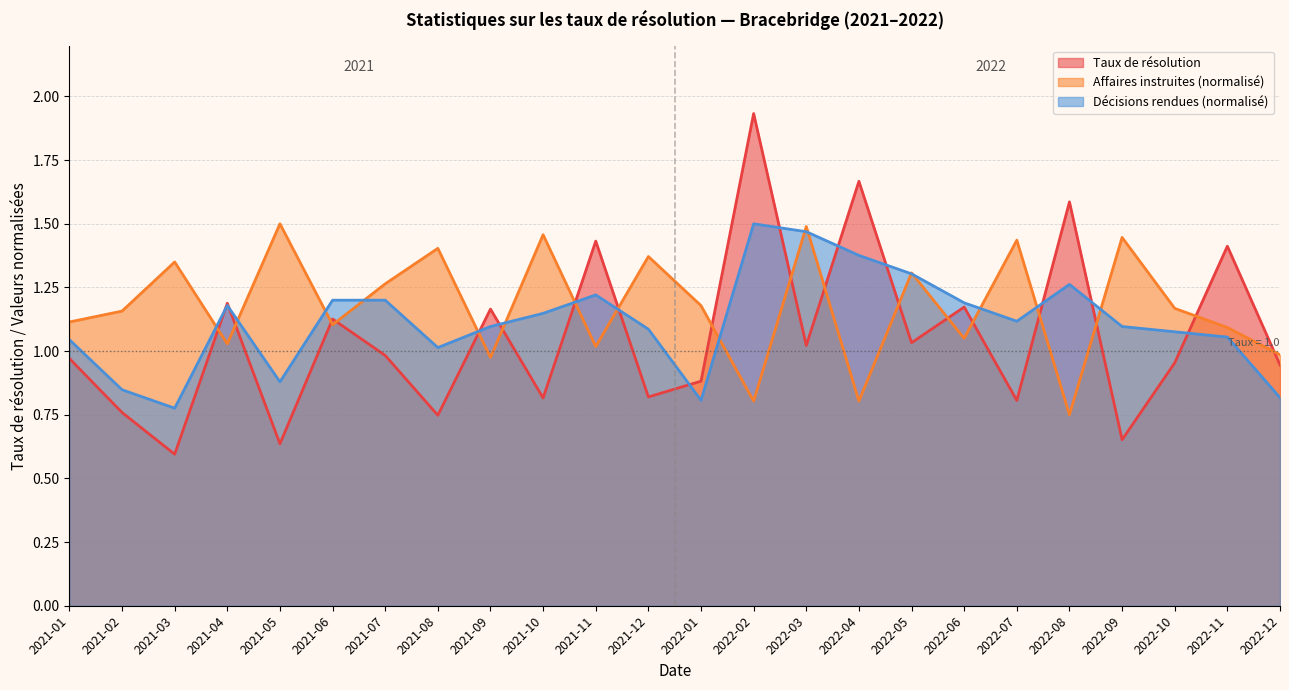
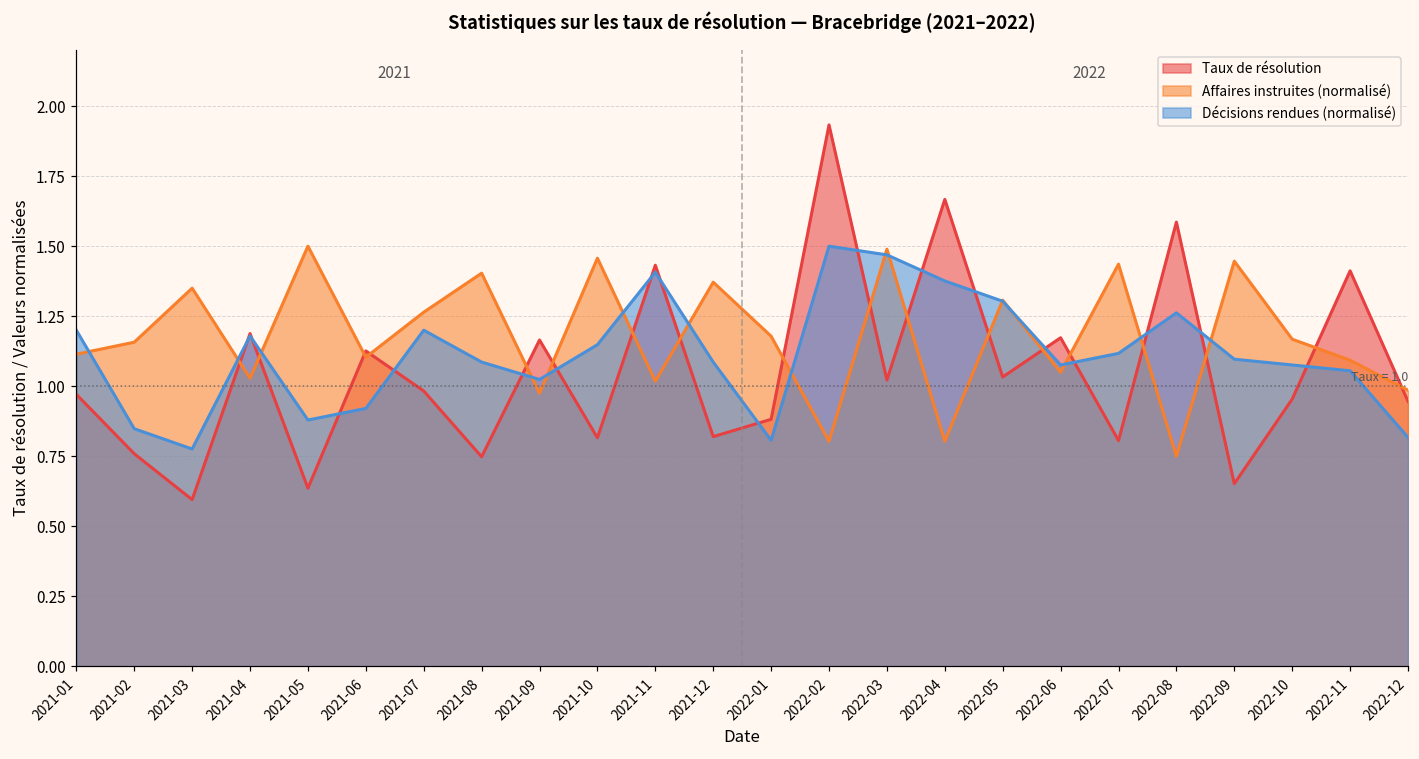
  {
    "Décisions rendues (normalisé)": {
-     "2021-01": 1.04,
+     "2021-01": 1.20,
      "2021-02": 0.85,
      "2021-03": 0.78,
      "2021-05": 0.88,
-     "2021-06": 1.20,
+     "2021-06": 0.92,
      "2021-07": 1.20,
-     "2021-08": 1.01,
-     "2021-09": 1.10,
+     "2021-08": 1.09,
+     "2021-09": 1.02,
      "2021-10": 1.15,
-     "2021-11": 1.22,
+     "2021-11": 1.41,
      "2021-12": 1.09,
      "2022-01": 0.81,
      "2022-02": 1.50,
      "2022-03": 1.47,
      "2022-04": 1.38,
-     "2022-06": 1.19,
+     "2022-06": 1.08,
      "2022-07": 1.12,
      "2022-08": 1.26,
      "2022-09": 1.10,
      "2022-10": 1.08,
      "2022-12": 0.82
    }
  }
